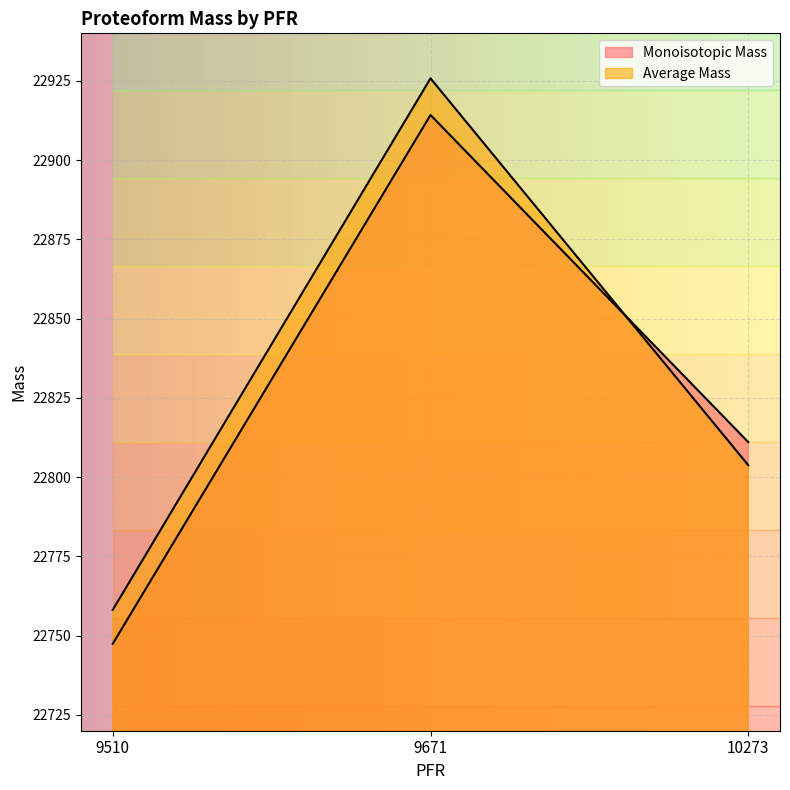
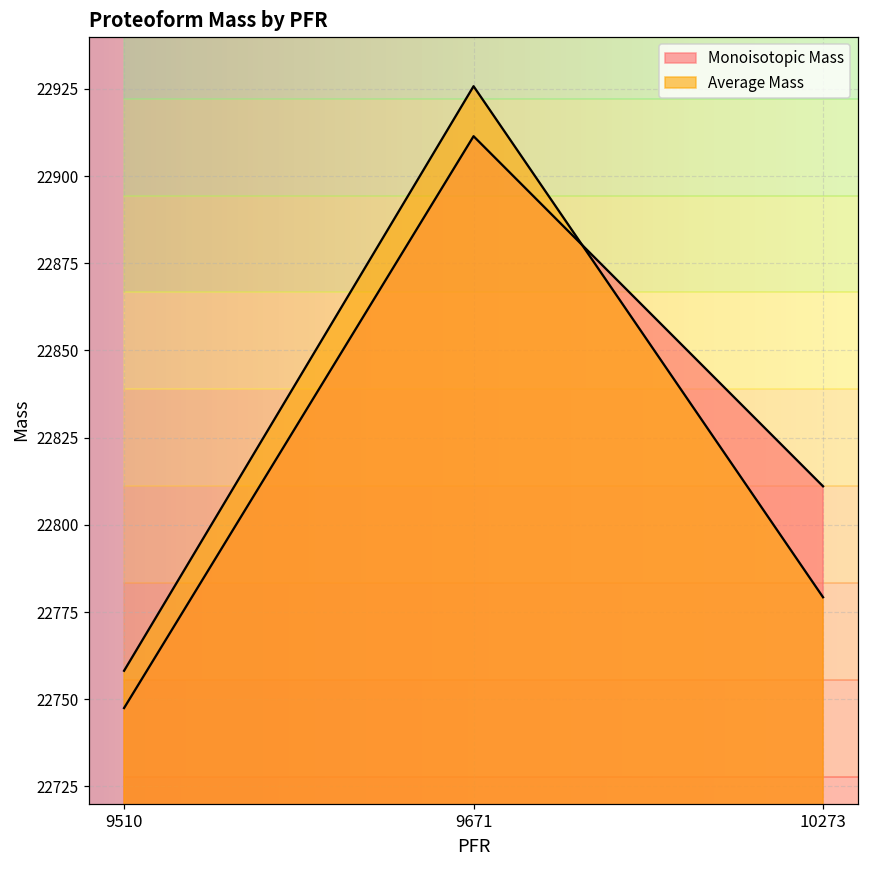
  {
    "Monoisotopic Mass": {
      "9510": 22747,
-     "9671": 22914,
+     "9671": 22911,
      "10273": 22811
    },
    "Average Mass": {
      "9510": 22758,
      "9671": 22926,
-     "10273": 22804
+     "10273": 22779
    }
  }
